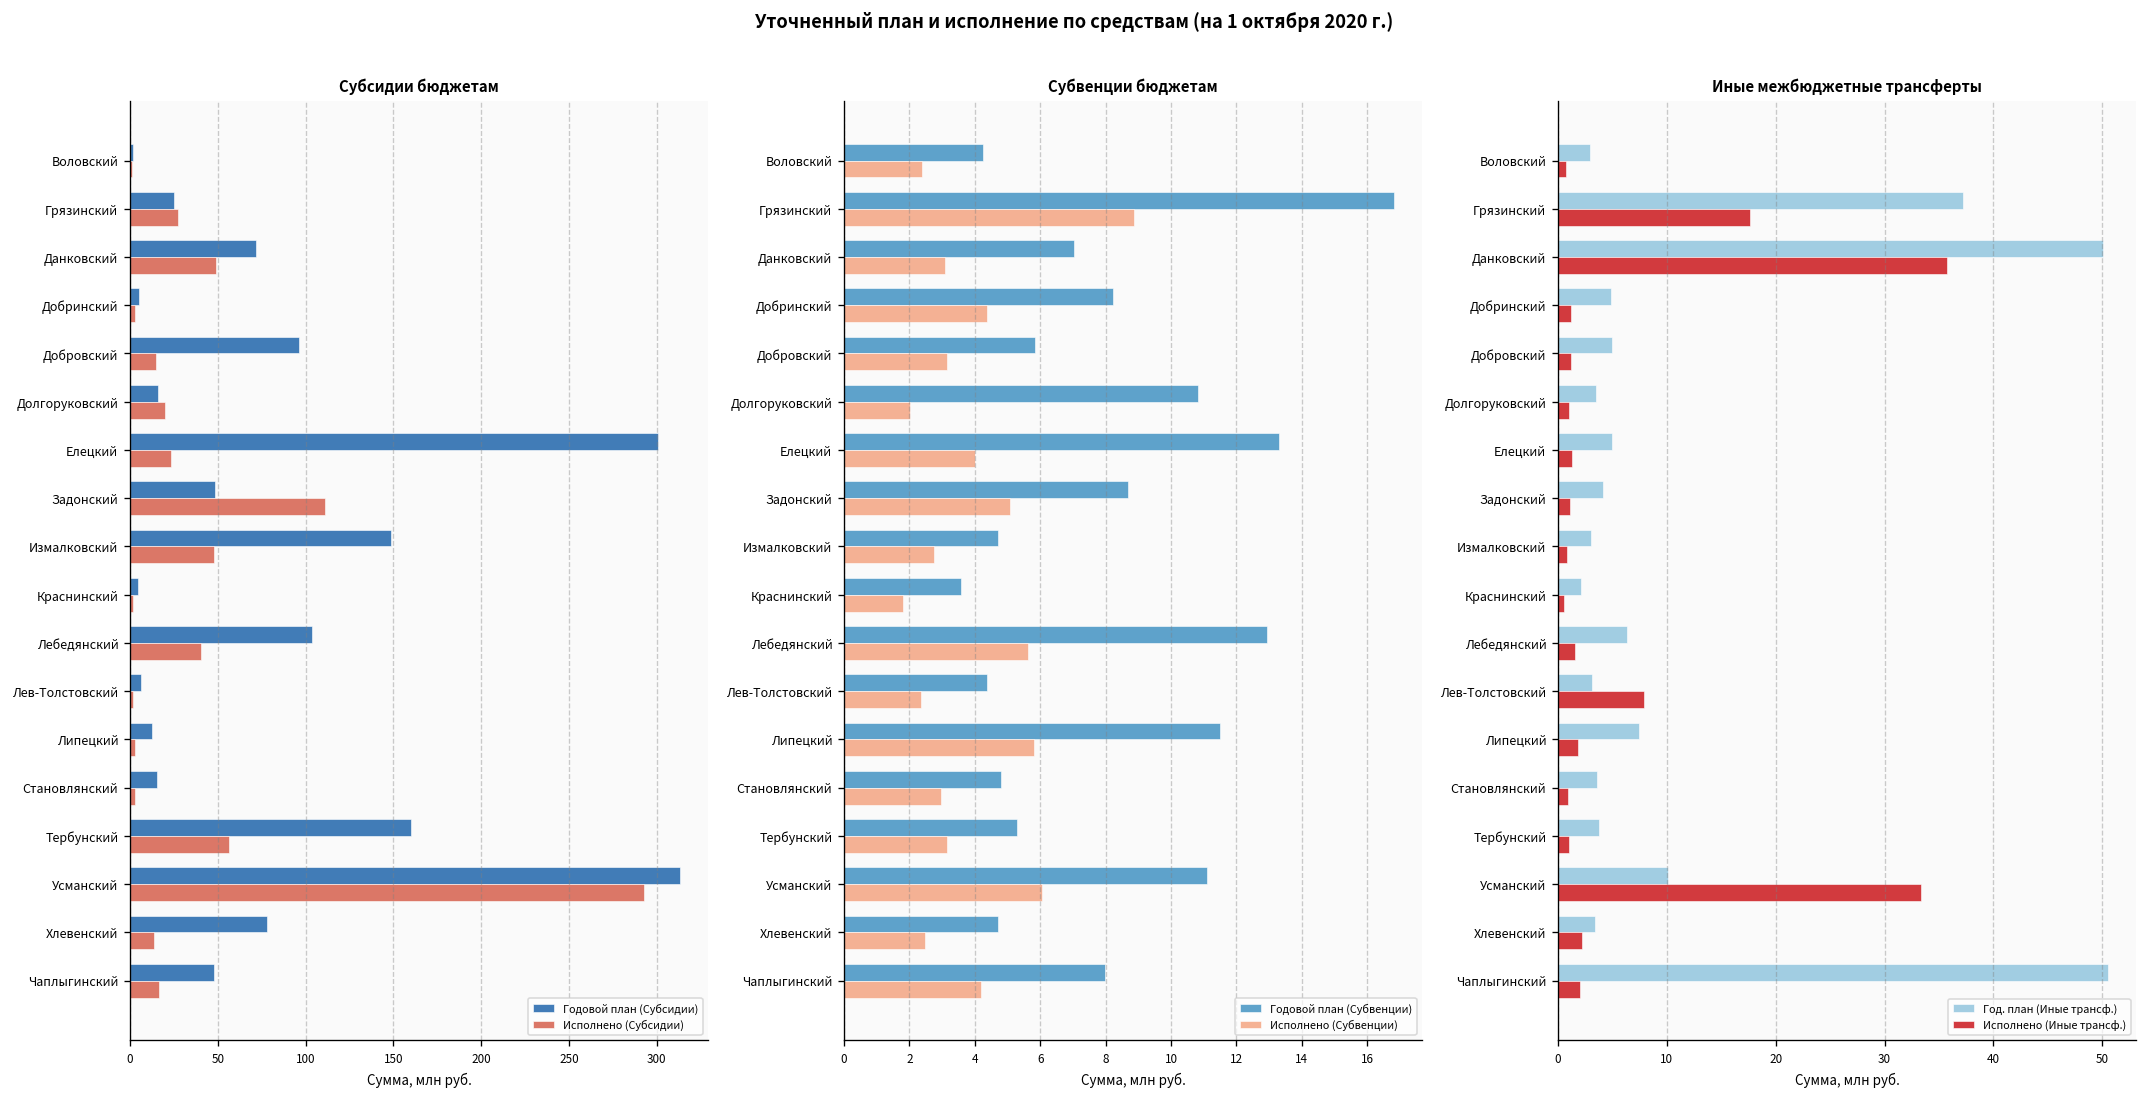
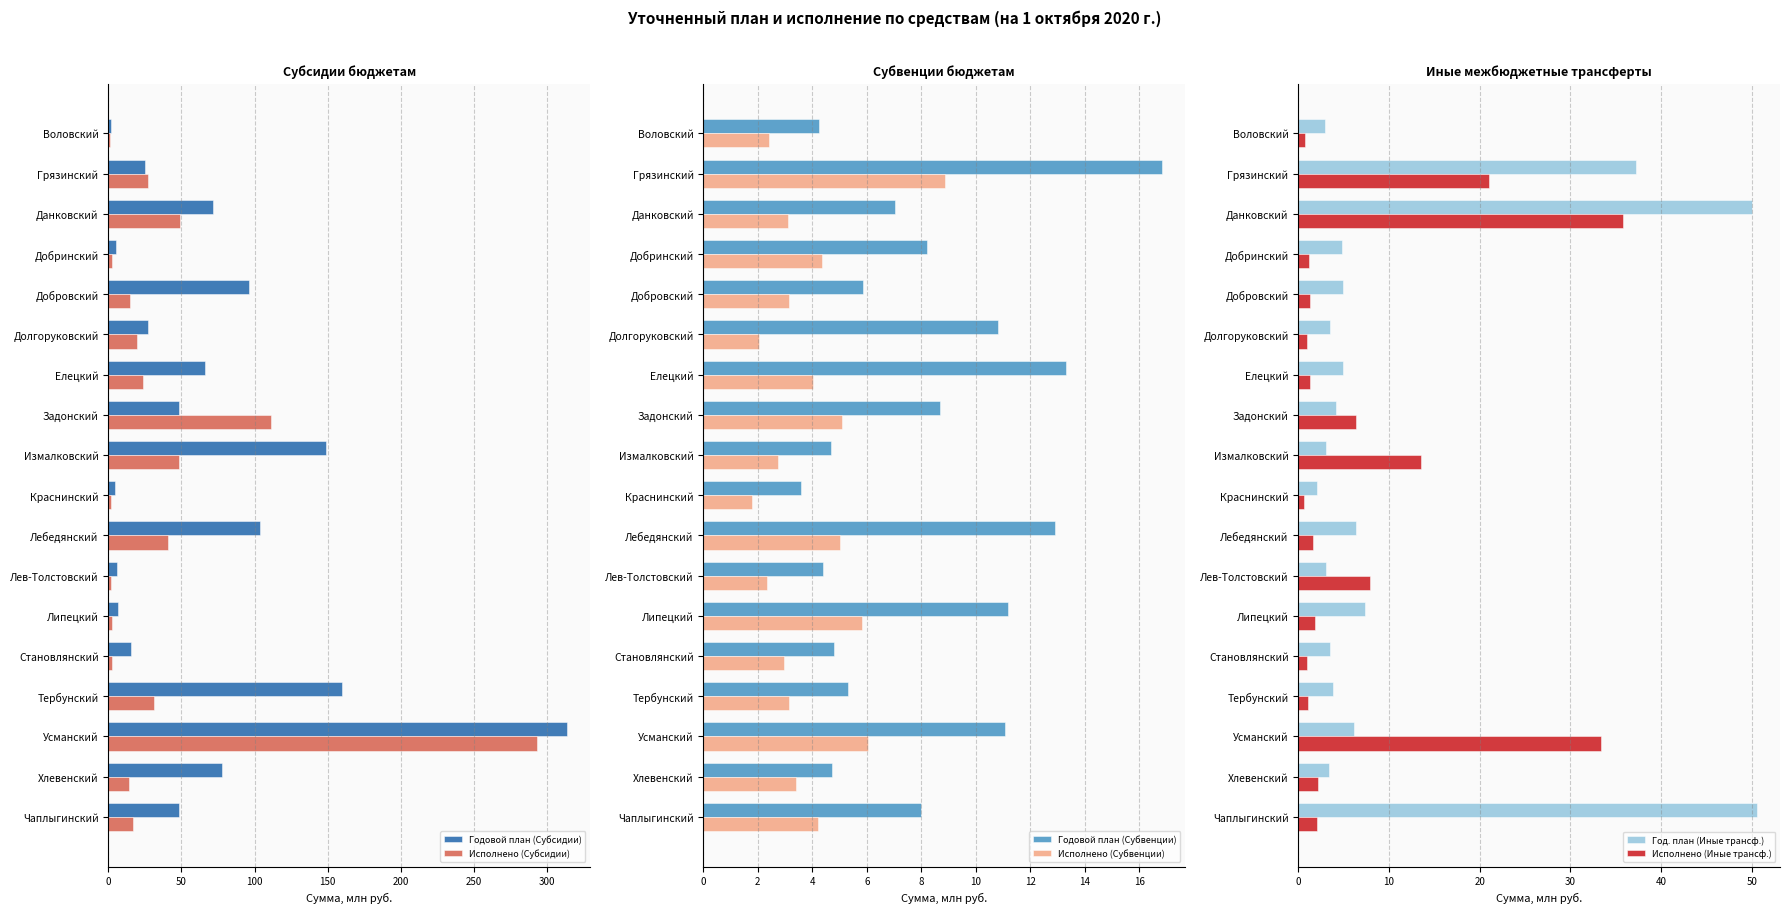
  {
    "Субсидии бюджетам": {
      "Годовой план (Субсидии)": {
        "Грязинский": 25,
        "Данковский": 72,
        "Добринский": 5,
        "Добровский": 96,
-       "Долгоруковский": 16,
-       "Елецкий": 301,
+       "Долгоруковский": 27,
+       "Елецкий": 66,
        "Задонский": 48,
        "Измалковский": 149,
        "Краснинский": 4,
        "Лебедянский": 104,
        "Лев-Толстовский": 6,
-       "Липецкий": 12,
+       "Липецкий": 7,
        "Становлянский": 15,
        "Тербунский": 160,
        "Усманский": 314,
        "Хлевенский": 78,
        "Чаплыгинский": 48
      },
      "Исполнено (Субсидии)": {
        "Грязинский": 27,
        "Данковский": 49,
        "Добринский": 3,
        "Добровский": 15,
        "Долгоруковский": 20,
        "Елецкий": 24,
        "Задонский": 111,
        "Измалковский": 48,
        "Лебедянский": 41,
        "Липецкий": 3,
        "Становлянский": 3,
-       "Тербунский": 56,
+       "Тербунский": 31,
        "Усманский": 293,
        "Хлевенский": 14,
        "Чаплыгинский": 17
      }
    },
    "Субвенции бюджетам": {
      "Годовой план (Субвенции)": {
        "Воловский": 4.3,
        "Грязинский": 16.8,
        "Данковский": 7.0,
        "Добринский": 8.2,
        "Добровский": 5.9,
        "Долгоруковский": 10.8,
        "Елецкий": 13.3,
        "Задонский": 8.7,
        "Измалковский": 4.7,
        "Краснинский": 3.6,
        "Лебедянский": 12.9,
        "Лев-Толстовский": 4.4,
-       "Липецкий": 11.5,
+       "Липецкий": 11.2,
        "Становлянский": 4.8,
        "Тербунский": 5.3,
        "Усманский": 11.1,
        "Хлевенский": 4.7,
        "Чаплыгинский": 8.0
      },
      "Исполнено (Субвенции)": {
        "Воловский": 2.4,
        "Грязинский": 8.9,
        "Данковский": 3.1,
        "Добринский": 4.4,
        "Добровский": 3.2,
        "Долгоруковский": 2.0,
        "Елецкий": 4.0,
        "Задонский": 5.1,
        "Измалковский": 2.7,
        "Краснинский": 1.8,
-       "Лебедянский": 5.6,
+       "Лебедянский": 5.0,
        "Лев-Толстовский": 2.3,
        "Липецкий": 5.8,
        "Становлянский": 3.0,
        "Тербунский": 3.1,
        "Усманский": 6.0,
-       "Хлевенский": 2.5,
+       "Хлевенский": 3.4,
        "Чаплыгинский": 4.2
      }
    },
    "Иные межбюджетные трансферты": {
      "Год. план (Иные трансф.)": {
        "Воловский": 3,
        "Грязинский": 37,
        "Данковский": 50,
        "Добринский": 5,
        "Добровский": 5,
        "Долгоруковский": 3,
        "Елецкий": 5,
        "Задонский": 4,
        "Измалковский": 3,
        "Краснинский": 2,
        "Лебедянский": 6,
        "Лев-Толстовский": 3,
        "Липецкий": 7,
        "Становлянский": 4,
        "Тербунский": 4,
-       "Усманский": 10,
+       "Усманский": 6,
        "Хлевенский": 3,
        "Чаплыгинский": 51
      },
      "Исполнено (Иные трансф.)": {
        "Воловский": 1,
-       "Грязинский": 18,
+       "Грязинский": 21,
        "Данковский": 36,
        "Добринский": 1,
        "Добровский": 1,
        "Долгоруковский": 1,
        "Елецкий": 1,
-       "Задонский": 1,
-       "Измалковский": 1,
+       "Задонский": 6,
+       "Измалковский": 14,
        "Краснинский": 1,
        "Лебедянский": 2,
        "Лев-Толстовский": 8,
        "Липецкий": 2,
        "Становлянский": 1,
        "Тербунский": 1,
        "Усманский": 33,
        "Хлевенский": 2,
        "Чаплыгинский": 2
      }
    }
  }
